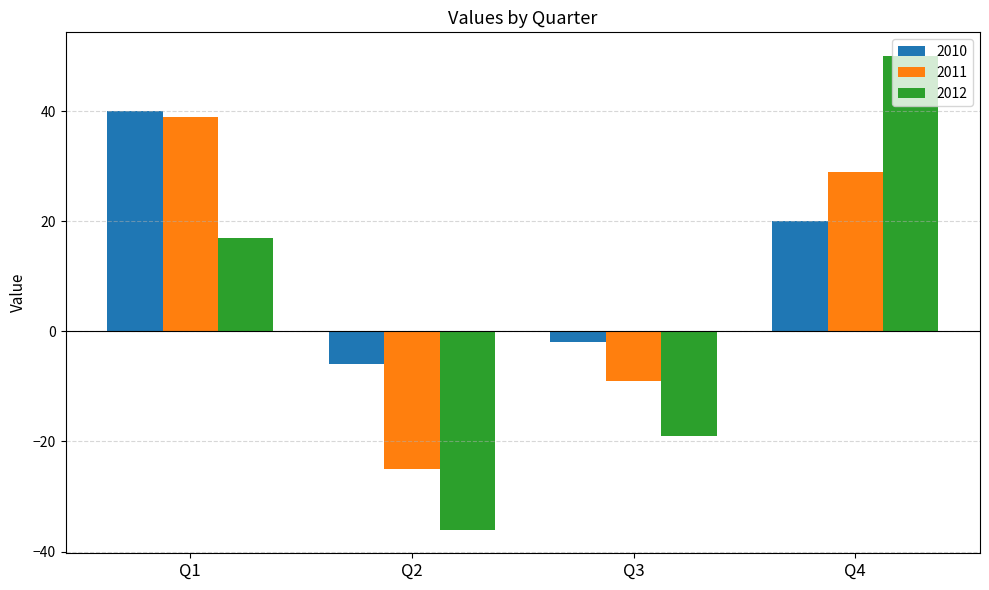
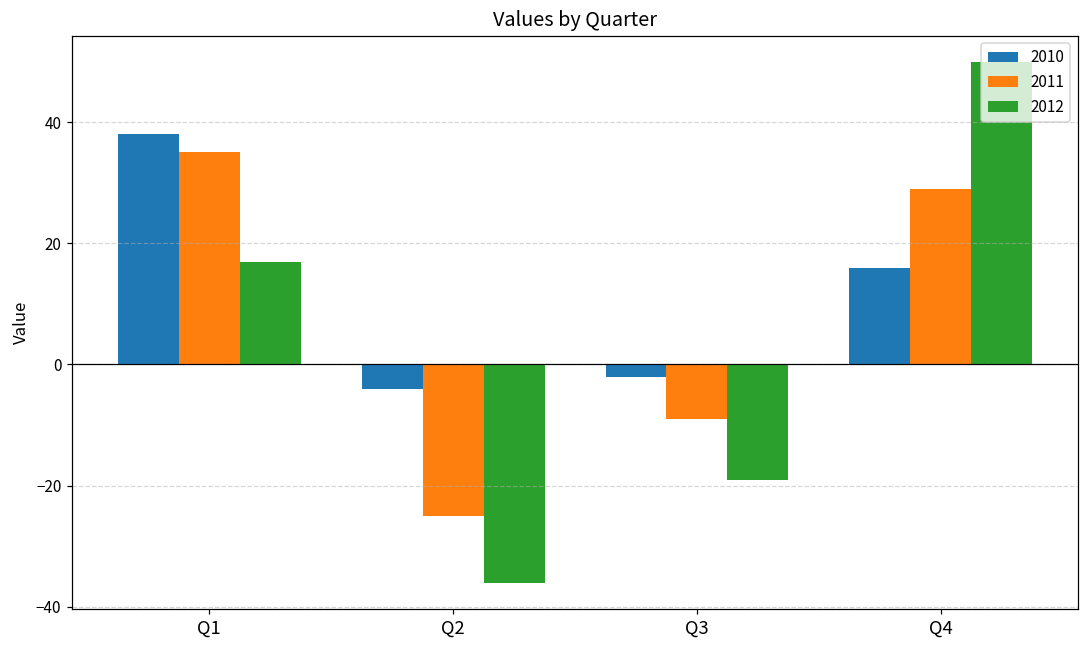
  {
    "2010": {
-     "Q1": 40,
-     "Q2": -6,
+     "Q1": 38,
+     "Q2": -4,
      "Q3": -2,
-     "Q4": 20
+     "Q4": 16
    },
    "2011": {
-     "Q1": 39,
+     "Q1": 35,
      "Q2": -25,
      "Q3": -9,
      "Q4": 29
    },
    "2012": {
      "Q1": 17,
      "Q2": -36,
      "Q3": -19
    }
  }
